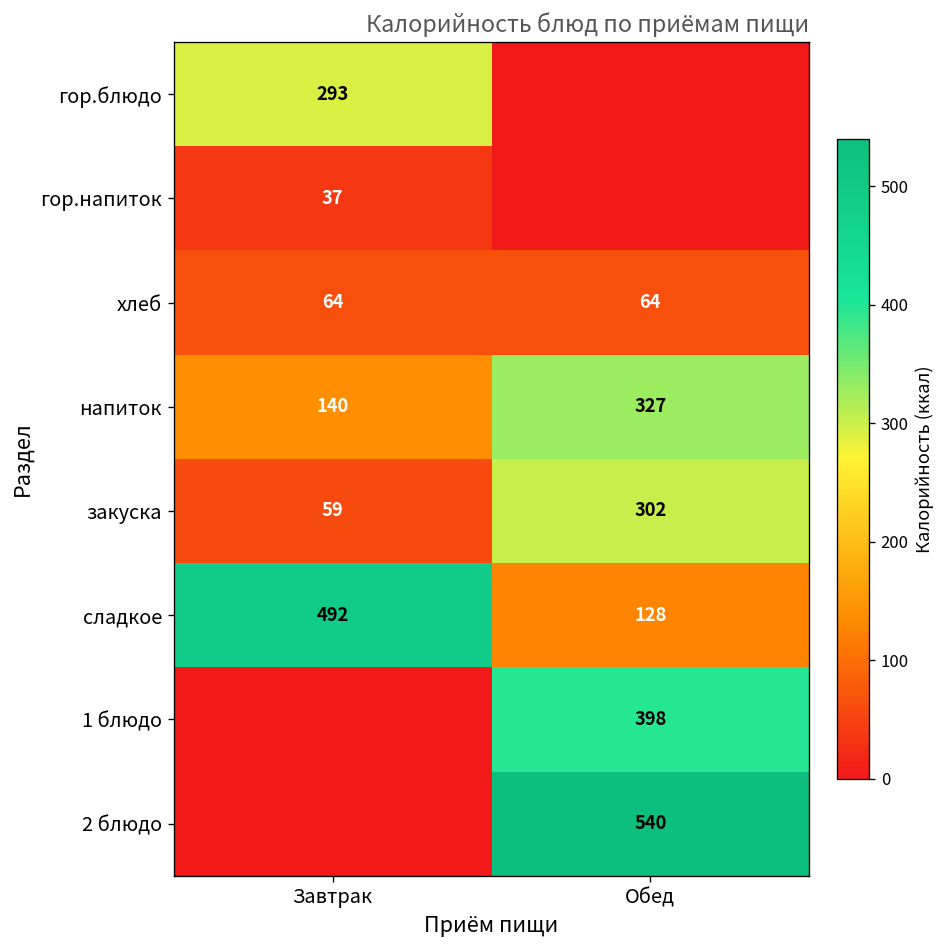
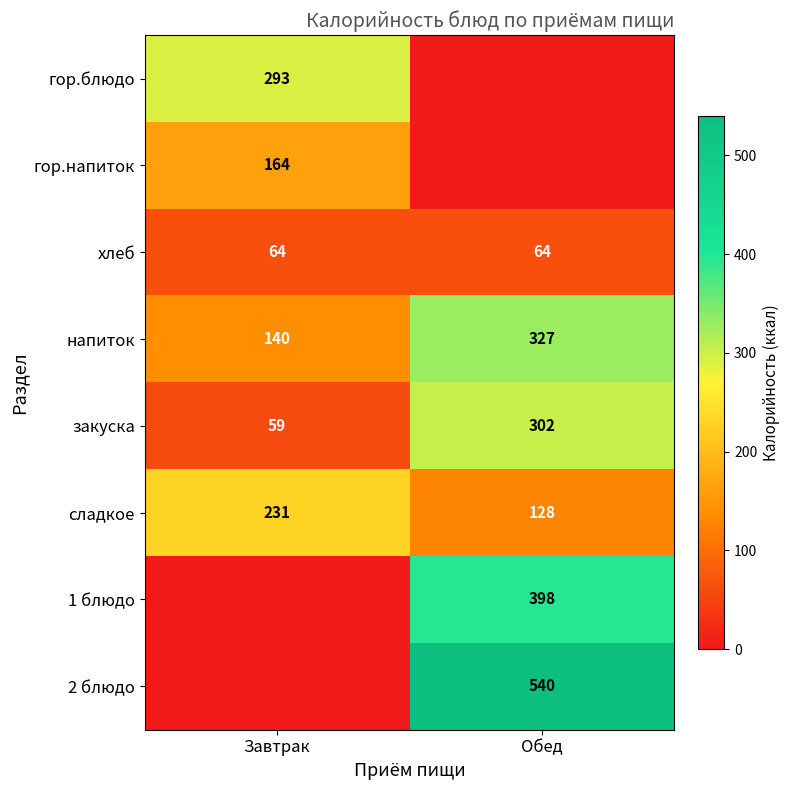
  {
    "гор.блюдо": {
      "Завтрак": 293
    },
    "гор.напиток": {
-     "Завтрак": 37
+     "Завтрак": 164
    },
    "хлеб": {
      "Завтрак": 64,
      "Обед": 64
    },
    "напиток": {
      "Завтрак": 140,
      "Обед": 327
    },
    "закуска": {
      "Завтрак": 59,
      "Обед": 302
    },
    "сладкое": {
-     "Завтрак": 492,
+     "Завтрак": 231,
      "Обед": 128
    },
    "1 блюдо": {
      "Обед": 398
    },
    "2 блюдо": {
      "Обед": 540
    }
  }
